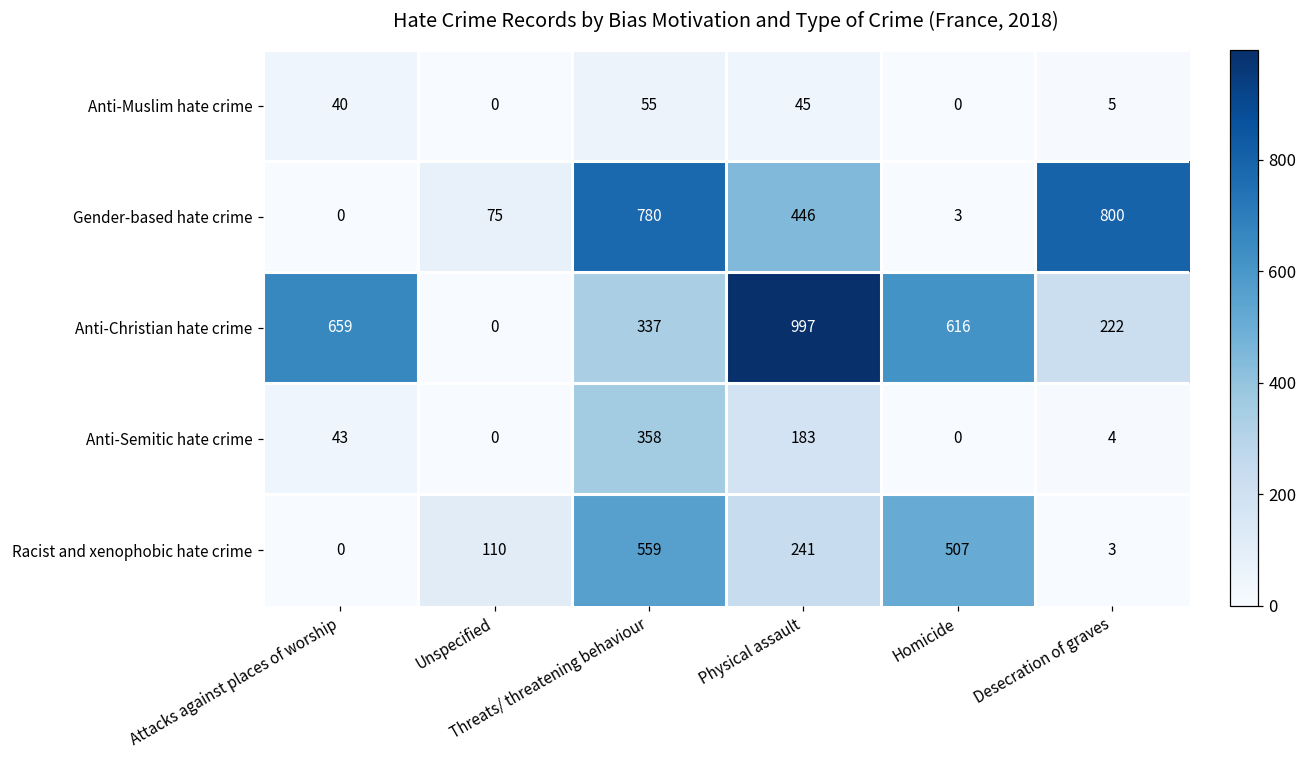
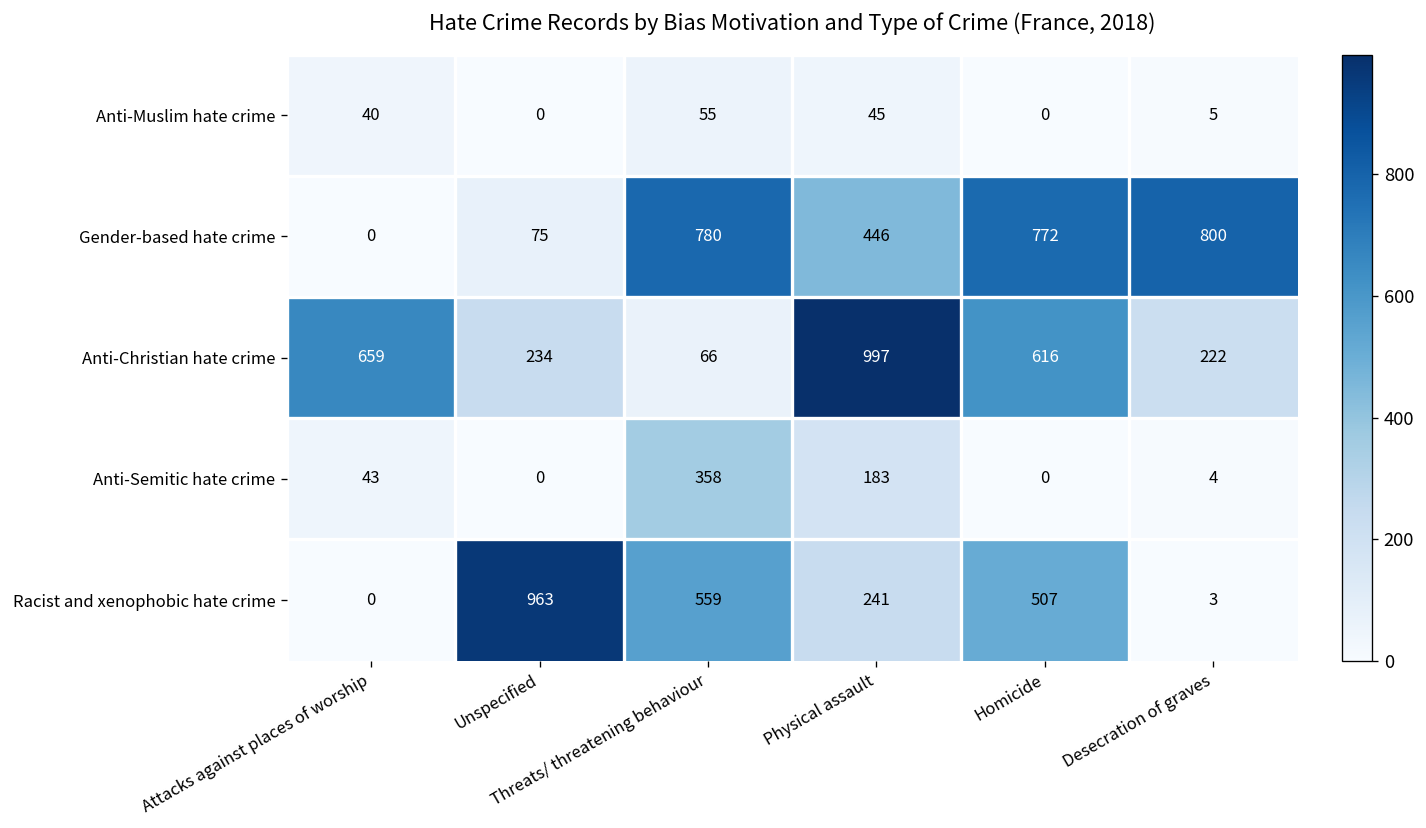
  {
    "Anti-Muslim hate crime": {
      "Attacks against places of worship": 40,
      "Unspecified": 0,
      "Threats/ threatening behaviour": 55,
      "Physical assault": 45,
      "Homicide": 0,
      "Desecration of graves": 5
    },
    "Gender-based hate crime": {
      "Attacks against places of worship": 0,
      "Unspecified": 75,
      "Threats/ threatening behaviour": 780,
      "Physical assault": 446,
-     "Homicide": 3,
+     "Homicide": 772,
      "Desecration of graves": 800
    },
    "Anti-Christian hate crime": {
      "Attacks against places of worship": 659,
-     "Unspecified": 0,
-     "Threats/ threatening behaviour": 337,
+     "Unspecified": 234,
+     "Threats/ threatening behaviour": 66,
      "Physical assault": 997,
      "Homicide": 616,
      "Desecration of graves": 222
    },
    "Anti-Semitic hate crime": {
      "Attacks against places of worship": 43,
      "Unspecified": 0,
      "Threats/ threatening behaviour": 358,
      "Physical assault": 183,
      "Homicide": 0,
      "Desecration of graves": 4
    },
    "Racist and xenophobic hate crime": {
      "Attacks against places of worship": 0,
-     "Unspecified": 110,
+     "Unspecified": 963,
      "Threats/ threatening behaviour": 559,
      "Physical assault": 241,
      "Homicide": 507,
      "Desecration of graves": 3
    }
  }
